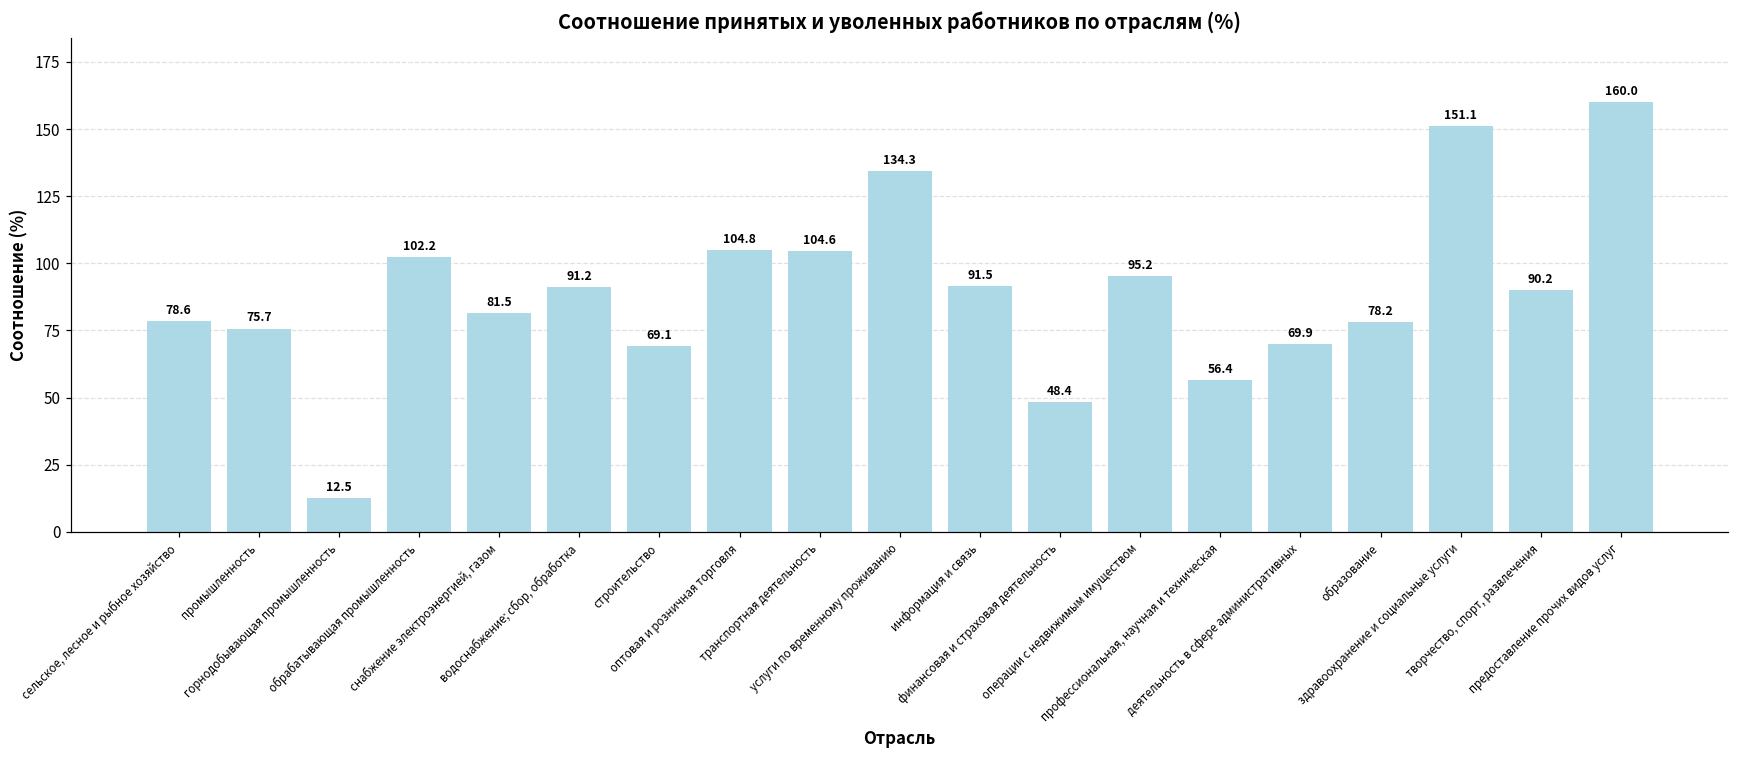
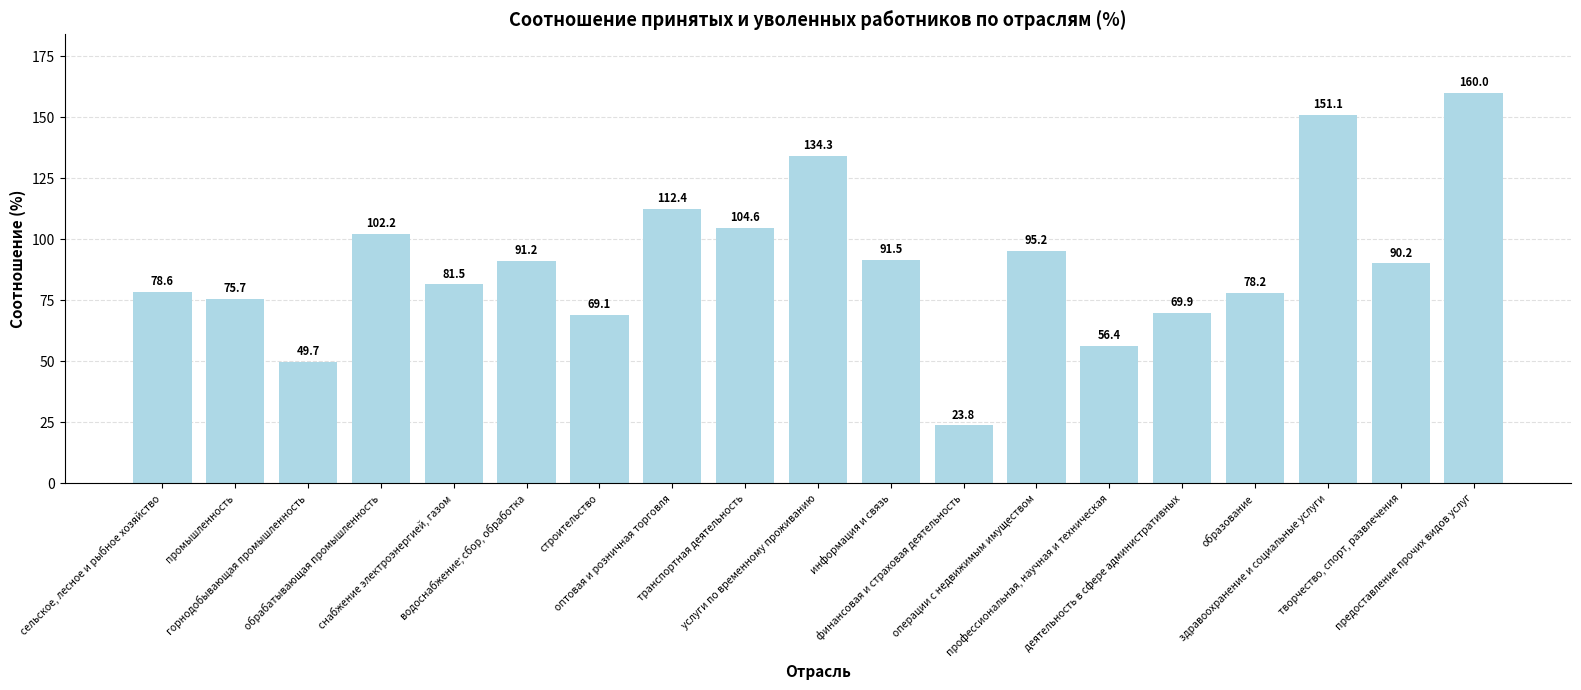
  {
    "сельское, лесное и рыбное хозяйство": 78.6,
    "промышленность": 75.7,
-   "горнодобывающая промышленность": 12.5,
+   "горнодобывающая промышленность": 49.7,
    "обрабатывающая промышленность": 102.2,
    "снабжение электроэнергией, газом": 81.5,
    "водоснабжение; сбор, обработка": 91.2,
    "строительство": 69.1,
-   "оптовая и розничная торговля": 104.8,
+   "оптовая и розничная торговля": 112.4,
    "транспортная деятельность": 104.6,
    "услуги по временному проживанию": 134.3,
    "информация и связь": 91.5,
-   "финансовая и страховая деятельность": 48.4,
+   "финансовая и страховая деятельность": 23.8,
    "операции с недвижимым имуществом": 95.2,
    "профессиональная, научная и техническая": 56.4,
    "деятельность в сфере административных": 69.9,
    "образование": 78.2,
    "здравоохранение и социальные услуги": 151.1,
    "творчество, спорт, развлечения": 90.2,
    "предоставление прочих видов услуг": 160.0
  }
